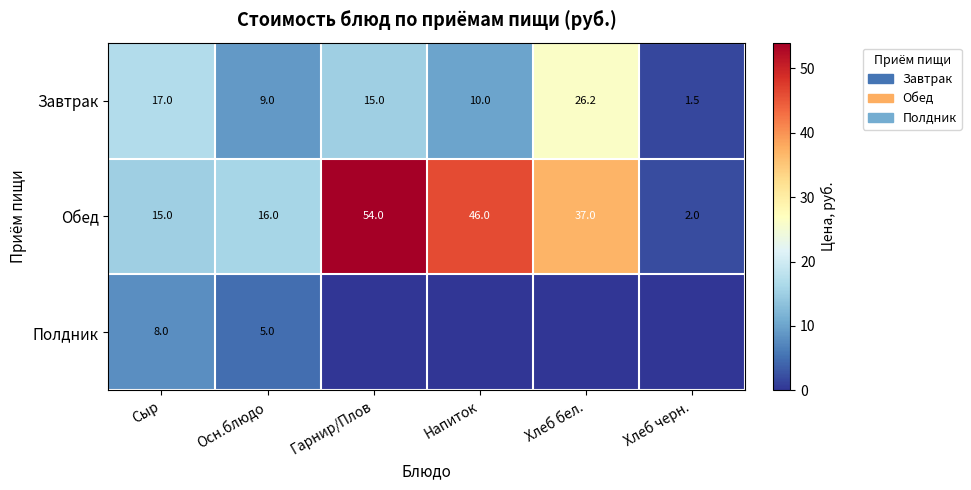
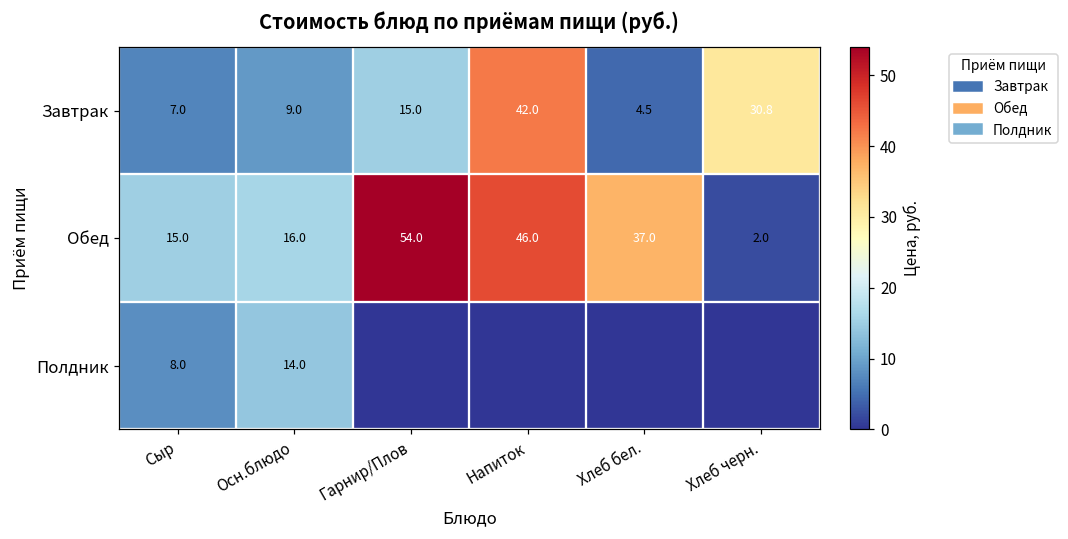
  {
    "Завтрак": {
-     "Сыр": 17.0,
+     "Сыр": 7.0,
      "Осн.блюдо": 9.0,
      "Гарнир/Плов": 15.0,
-     "Напиток": 10.0,
-     "Хлеб бел.": 26.2,
-     "Хлеб черн.": 1.5
+     "Напиток": 42.0,
+     "Хлеб бел.": 4.5,
+     "Хлеб черн.": 30.8
    },
    "Обед": {
      "Сыр": 15.0,
      "Осн.блюдо": 16.0,
      "Гарнир/Плов": 54.0,
      "Напиток": 46.0,
      "Хлеб бел.": 37.0,
      "Хлеб черн.": 2.0
    },
    "Полдник": {
      "Сыр": 8.0,
-     "Осн.блюдо": 5.0
+     "Осн.блюдо": 14.0
    }
  }
